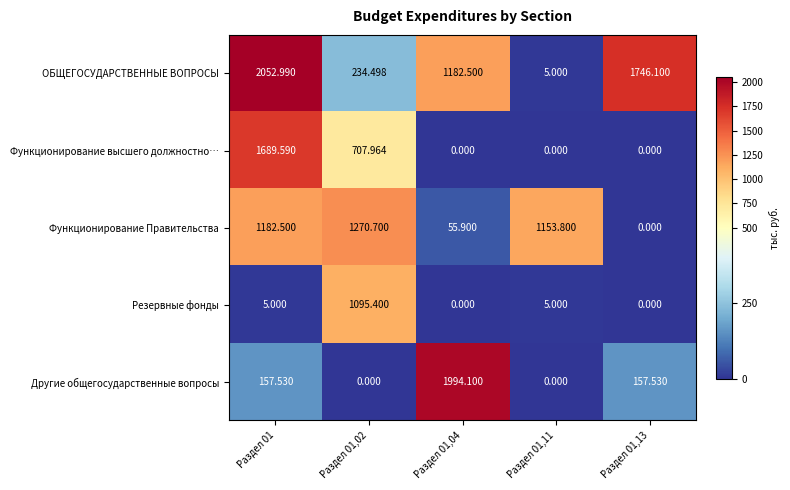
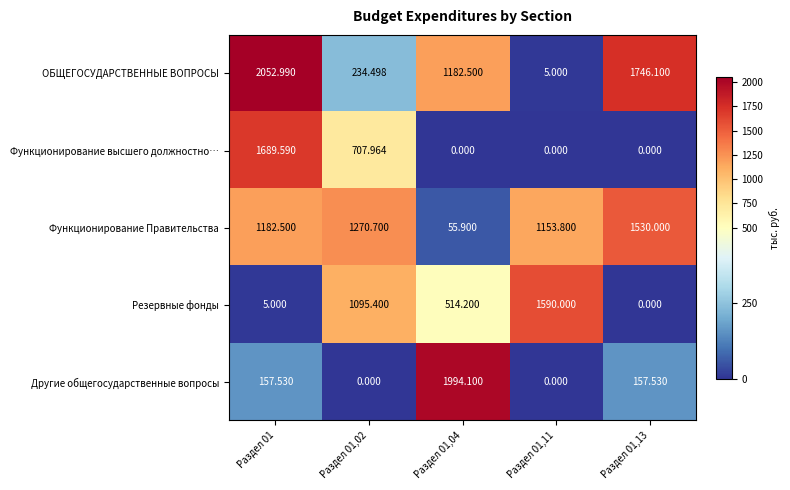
  {
    "ОБЩЕГОСУДАРСТВЕННЫЕ ВОПРОСЫ": {
      "Раздел 01": 2052.990,
      "Раздел 01,02": 234.498,
      "Раздел 01,04": 1182.500,
      "Раздел 01,11": 5.000,
      "Раздел 01,13": 1746.100
    },
    "Функционирование высшего должностно…": {
      "Раздел 01": 1689.590,
      "Раздел 01,02": 707.964,
      "Раздел 01,04": 0.000,
      "Раздел 01,11": 0.000,
      "Раздел 01,13": 0.000
    },
    "Функционирование Правительства": {
      "Раздел 01": 1182.500,
      "Раздел 01,02": 1270.700,
      "Раздел 01,04": 55.900,
      "Раздел 01,11": 1153.800,
-     "Раздел 01,13": 0.000
+     "Раздел 01,13": 1530.000
    },
    "Резервные фонды": {
      "Раздел 01": 5.000,
      "Раздел 01,02": 1095.400,
-     "Раздел 01,04": 0.000,
-     "Раздел 01,11": 5.000,
+     "Раздел 01,04": 514.200,
+     "Раздел 01,11": 1590.000,
      "Раздел 01,13": 0.000
    },
    "Другие общегосударственные вопросы": {
      "Раздел 01": 157.530,
      "Раздел 01,02": 0.000,
      "Раздел 01,04": 1994.100,
      "Раздел 01,11": 0.000,
      "Раздел 01,13": 157.530
    }
  }
